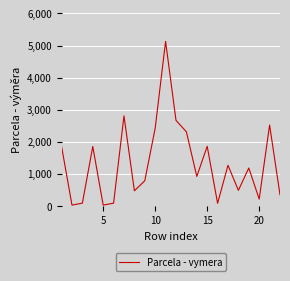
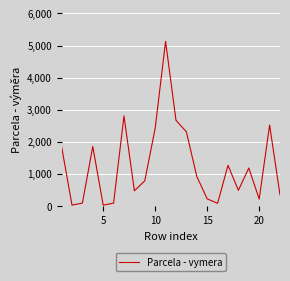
  {
    "5": "0",
    "10": "2,400",
-   "15": "1,900",
+   "15": "200",
    "20": "200"
  }
